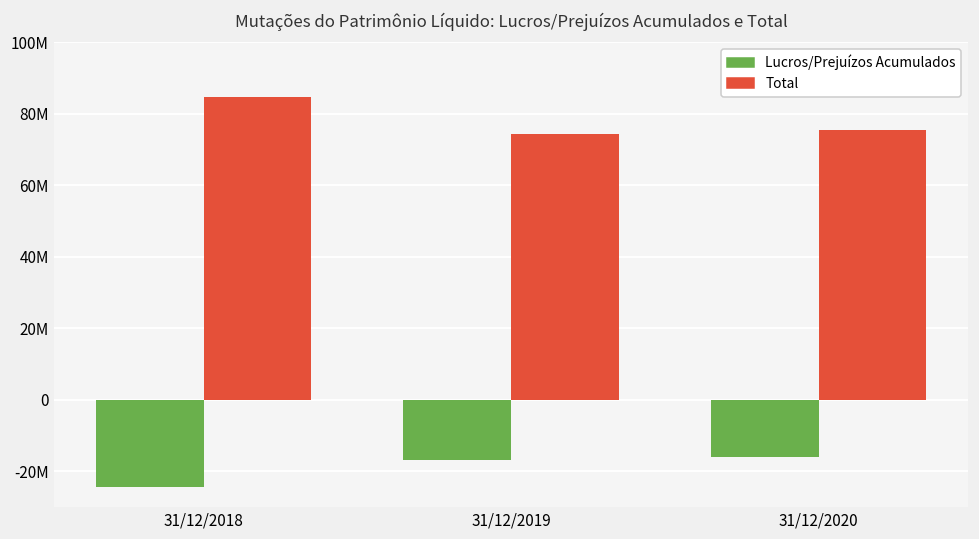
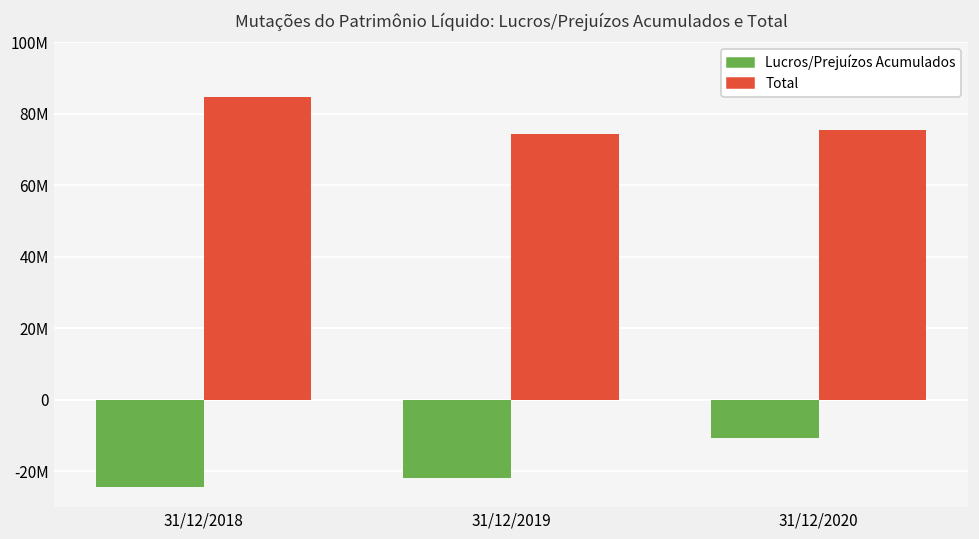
  {
    "Lucros/Prejuízos Acumulados": {
      "31/12/2018": -24000000,
-     "31/12/2019": -17000000,
-     "31/12/2020": -16000000
+     "31/12/2019": -22000000,
+     "31/12/2020": -11000000
    },
    "Total": {
      "31/12/2018": 85000000,
      "31/12/2019": 74000000,
      "31/12/2020": 75000000
    }
  }
